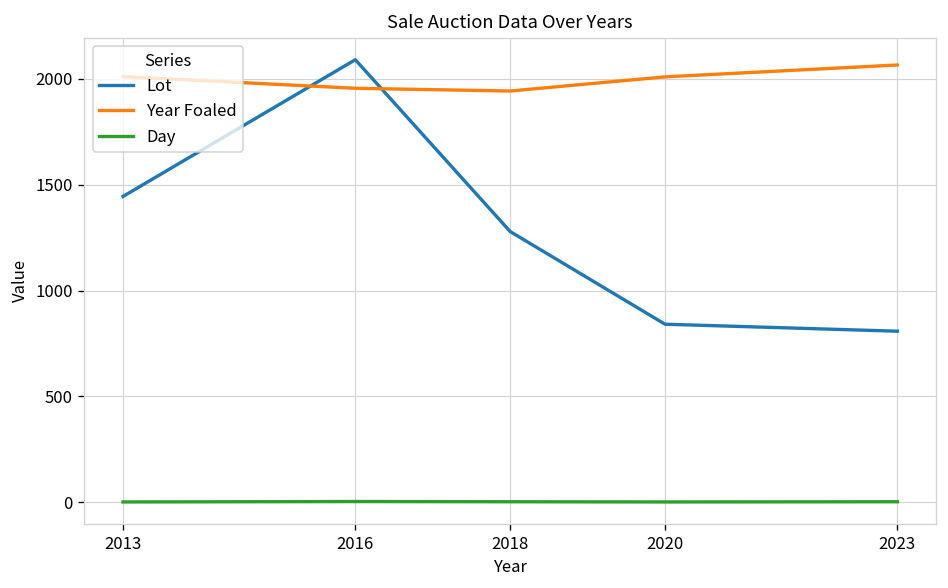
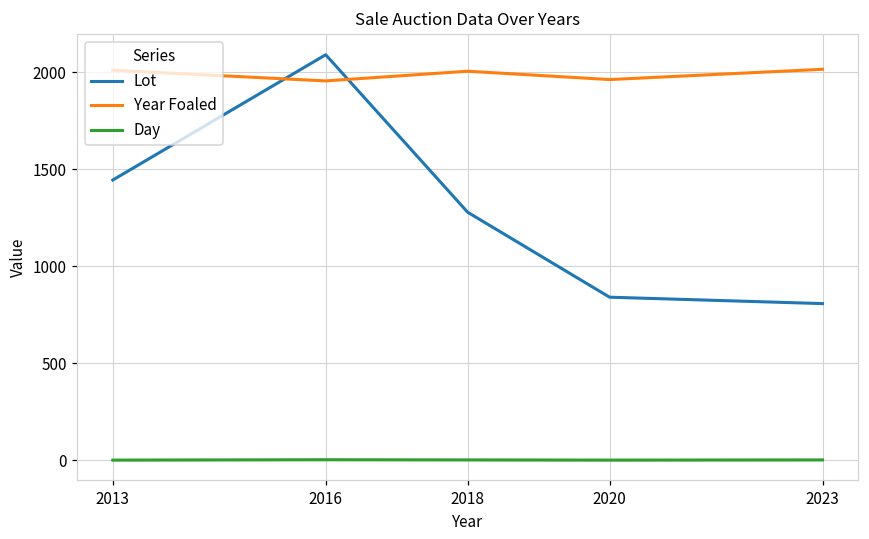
  {
    "Lot": {
      "2013": 1450,
      "2016": 2090,
      "2018": 1280,
      "2020": 840,
      "2023": 810
    },
    "Year Foaled": {
      "2016": 1960,
-     "2018": 1940,
-     "2020": 2010,
-     "2023": 2070
+     "2018": 2010,
+     "2020": 1960,
+     "2023": 2020
    },
    "Day": {
      "2013": 0,
      "2016": 0,
      "2018": 0,
      "2020": 0,
      "2023": 0
    }
  }
